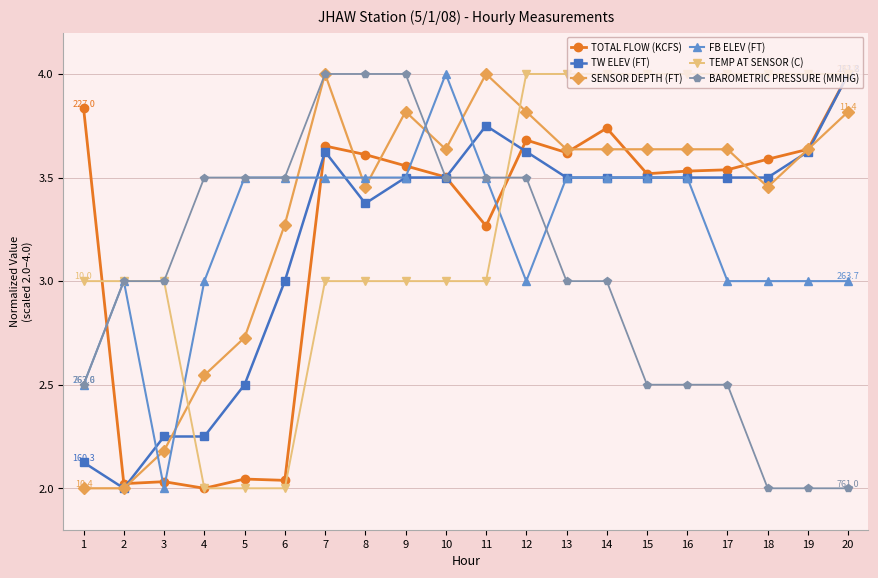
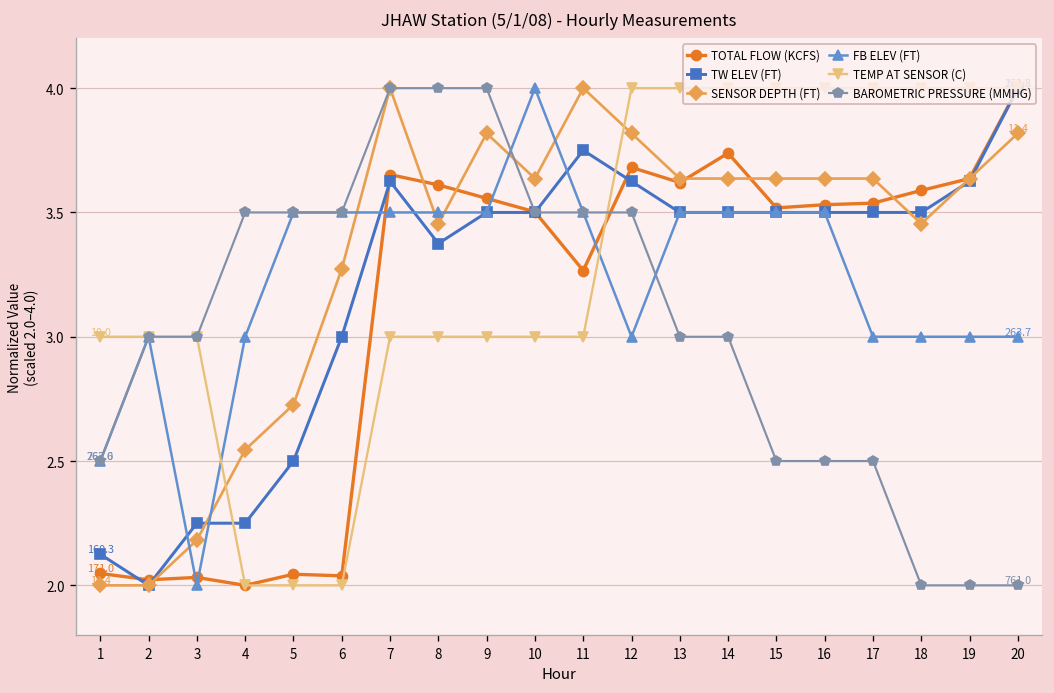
  {
    "TOTAL FLOW (KCFS)": {
-     "1": 227.0
+     "1": 171.0
    }
  }
